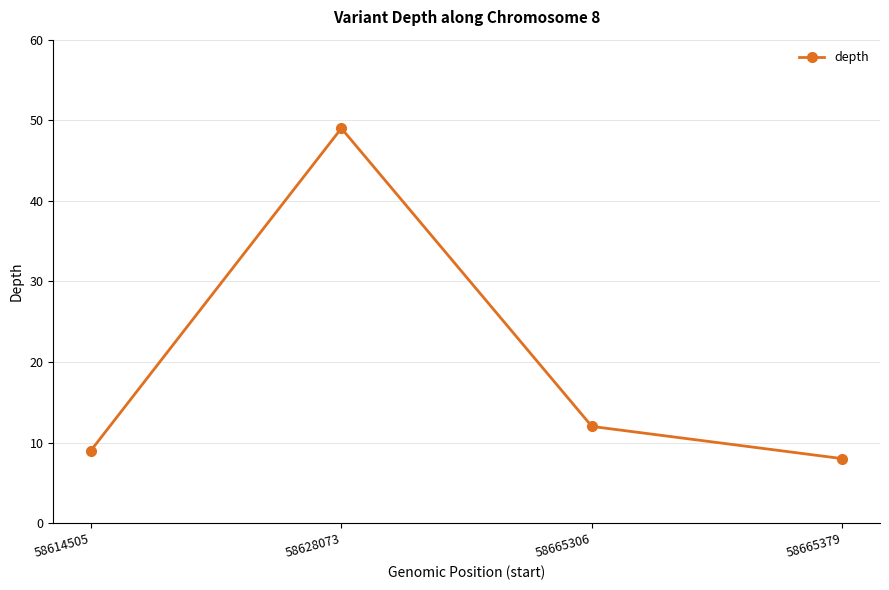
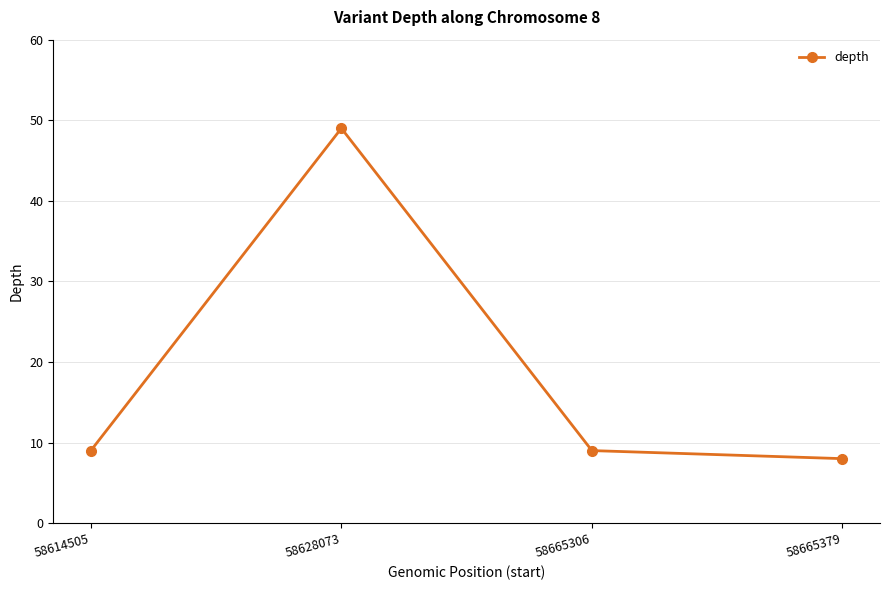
  {
    "58614505": 9,
    "58628073": 49,
-   "58665306": 12,
+   "58665306": 9,
    "58665379": 8
  }
